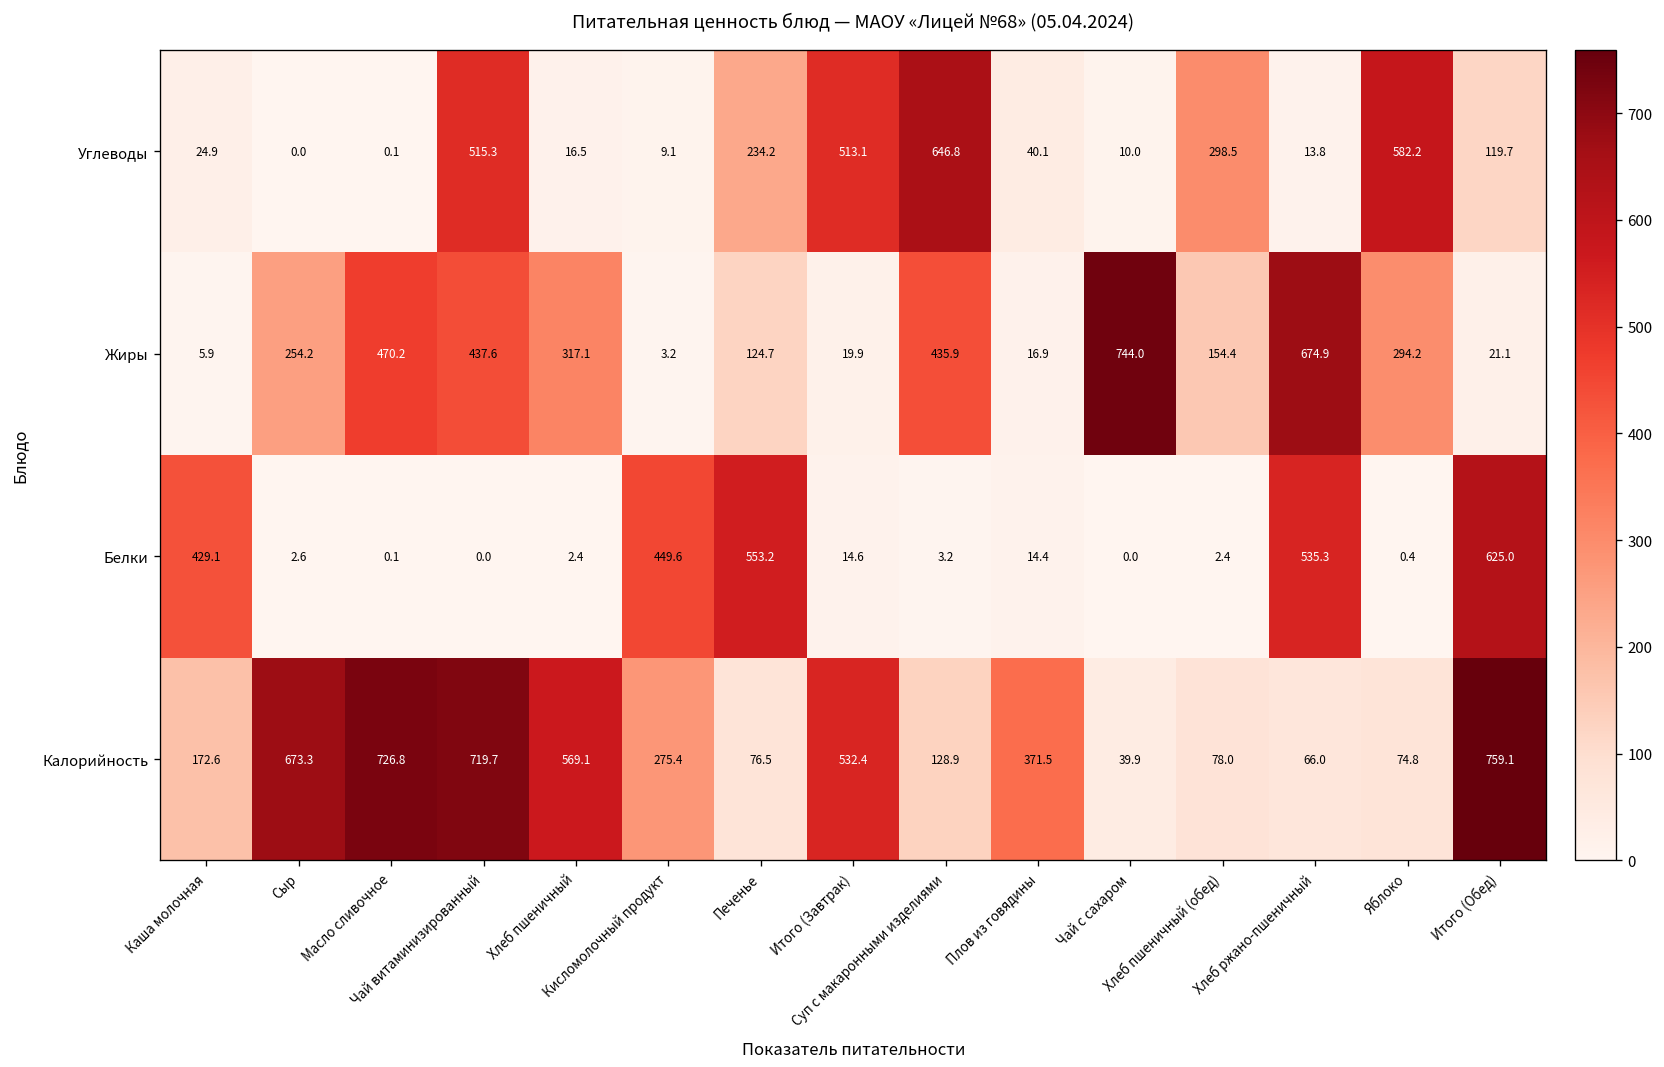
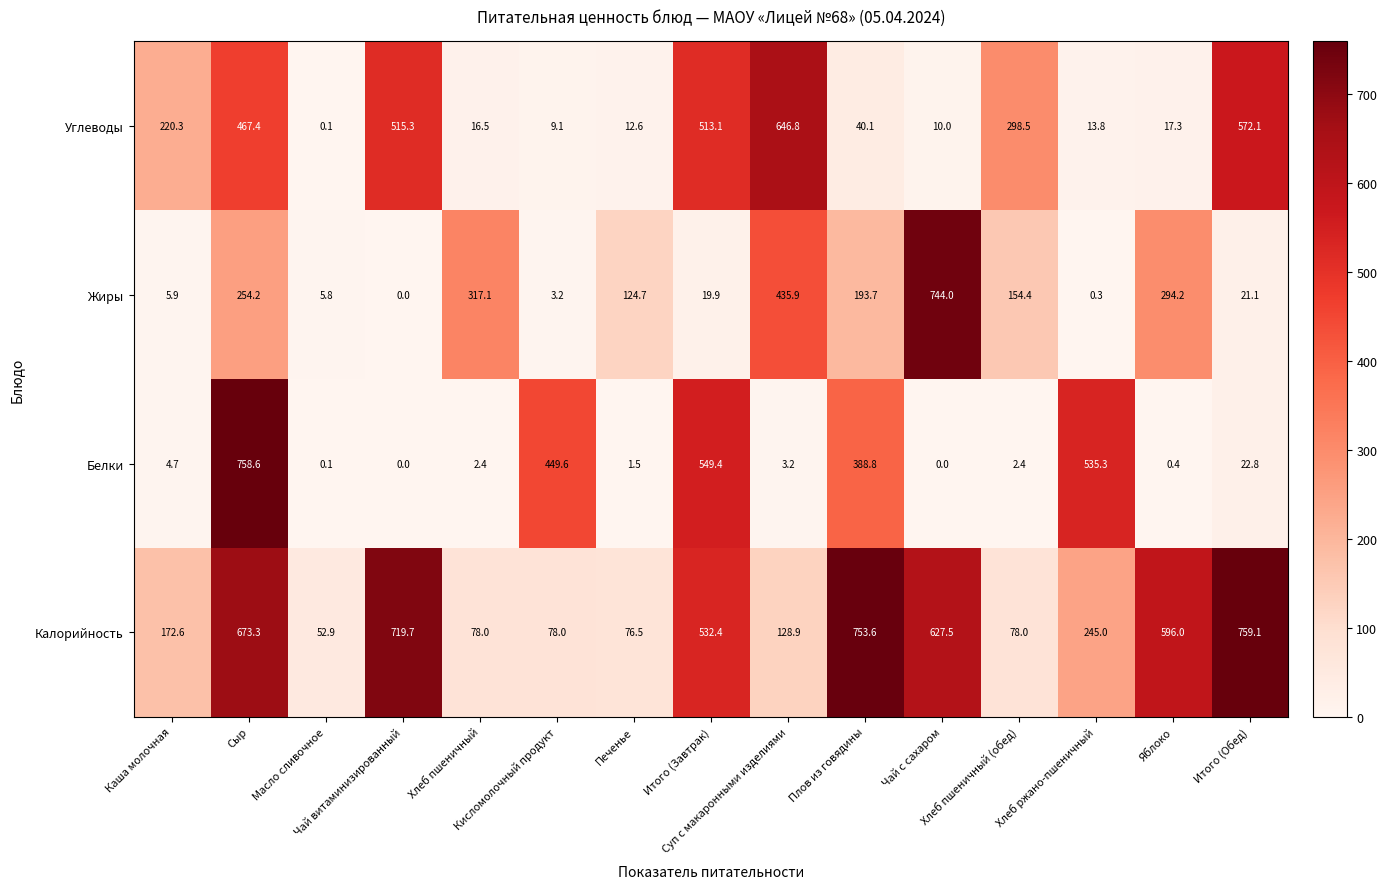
  {
    "Углеводы": {
-     "Каша молочная": 24.9,
-     "Сыр": 0.0,
+     "Каша молочная": 220.3,
+     "Сыр": 467.4,
      "Масло сливочное": 0.1,
      "Чай витаминизированный": 515.3,
      "Хлеб пшеничный": 16.5,
      "Кисломолочный продукт": 9.1,
-     "Печенье": 234.2,
+     "Печенье": 12.6,
      "Итого (Завтрак)": 513.1,
      "Суп с макаронными изделиями": 646.8,
      "Плов из говядины": 40.1,
      "Чай с сахаром": 10.0,
      "Хлеб пшеничный (обед)": 298.5,
      "Хлеб ржано-пшеничный": 13.8,
-     "Яблоко": 582.2,
-     "Итого (Обед)": 119.7
+     "Яблоко": 17.3,
+     "Итого (Обед)": 572.1
    },
    "Жиры": {
      "Каша молочная": 5.9,
      "Сыр": 254.2,
-     "Масло сливочное": 470.2,
-     "Чай витаминизированный": 437.6,
+     "Масло сливочное": 5.8,
+     "Чай витаминизированный": 0.0,
      "Хлеб пшеничный": 317.1,
      "Кисломолочный продукт": 3.2,
      "Печенье": 124.7,
      "Итого (Завтрак)": 19.9,
      "Суп с макаронными изделиями": 435.9,
-     "Плов из говядины": 16.9,
+     "Плов из говядины": 193.7,
      "Чай с сахаром": 744.0,
      "Хлеб пшеничный (обед)": 154.4,
-     "Хлеб ржано-пшеничный": 674.9,
+     "Хлеб ржано-пшеничный": 0.3,
      "Яблоко": 294.2,
      "Итого (Обед)": 21.1
    },
    "Белки": {
-     "Каша молочная": 429.1,
-     "Сыр": 2.6,
+     "Каша молочная": 4.7,
+     "Сыр": 758.6,
      "Масло сливочное": 0.1,
      "Чай витаминизированный": 0.0,
      "Хлеб пшеничный": 2.4,
      "Кисломолочный продукт": 449.6,
-     "Печенье": 553.2,
-     "Итого (Завтрак)": 14.6,
+     "Печенье": 1.5,
+     "Итого (Завтрак)": 549.4,
      "Суп с макаронными изделиями": 3.2,
-     "Плов из говядины": 14.4,
+     "Плов из говядины": 388.8,
      "Чай с сахаром": 0.0,
      "Хлеб пшеничный (обед)": 2.4,
      "Хлеб ржано-пшеничный": 535.3,
      "Яблоко": 0.4,
-     "Итого (Обед)": 625.0
+     "Итого (Обед)": 22.8
    },
    "Калорийность": {
      "Каша молочная": 172.6,
      "Сыр": 673.3,
-     "Масло сливочное": 726.8,
+     "Масло сливочное": 52.9,
      "Чай витаминизированный": 719.7,
-     "Хлеб пшеничный": 569.1,
-     "Кисломолочный продукт": 275.4,
+     "Хлеб пшеничный": 78.0,
+     "Кисломолочный продукт": 78.0,
      "Печенье": 76.5,
      "Итого (Завтрак)": 532.4,
      "Суп с макаронными изделиями": 128.9,
-     "Плов из говядины": 371.5,
-     "Чай с сахаром": 39.9,
+     "Плов из говядины": 753.6,
+     "Чай с сахаром": 627.5,
      "Хлеб пшеничный (обед)": 78.0,
-     "Хлеб ржано-пшеничный": 66.0,
-     "Яблоко": 74.8,
+     "Хлеб ржано-пшеничный": 245.0,
+     "Яблоко": 596.0,
      "Итого (Обед)": 759.1
    }
  }
